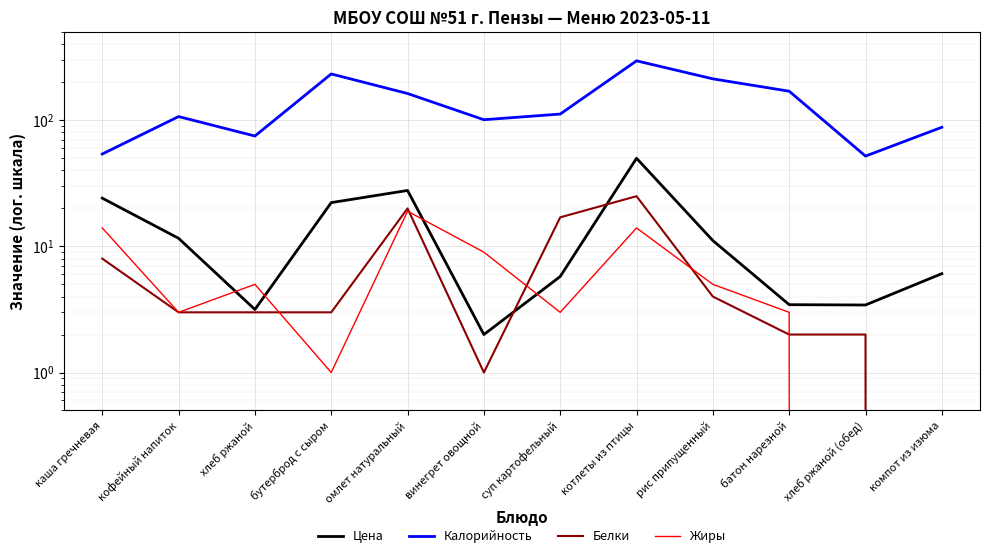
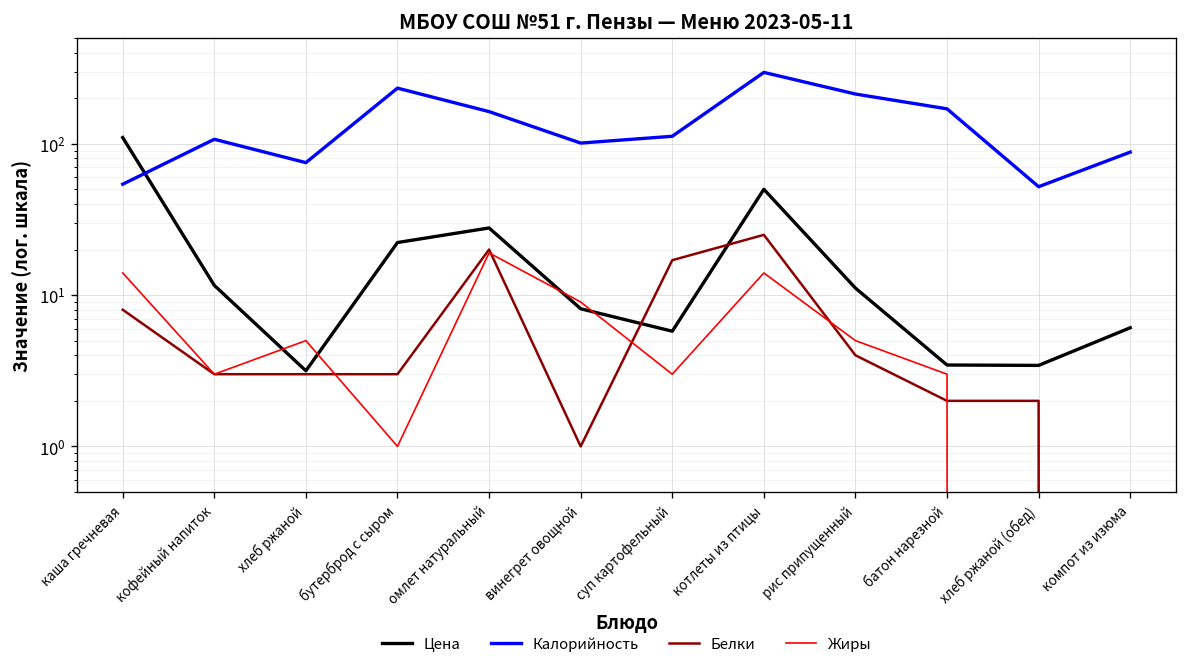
  {
    "Цена": {
-     "каша гречневая": 24,
+     "каша гречневая": 110,
      "кофейный напиток": 12,
      "хлеб ржаной": 3.2,
      "бутерброд с сыром": 22,
      "омлет натуральный": 28,
-     "винегрет овощной": 2.0,
+     "винегрет овощной": 8,
      "суп картофельный": 6,
      "котлеты из птицы": 50,
      "рис припущенный": 11,
      "батон нарезной": 3.5,
      "хлеб ржаной (обед)": 3.4,
      "компот из изюма": 6
    },
    "Калорийность": {
      "каша гречневая": 54,
      "кофейный напиток": 110,
      "хлеб ржаной": 80,
      "бутерброд с сыром": 230,
      "омлет натуральный": 160,
      "винегрет овощной": 100,
      "суп картофельный": 110,
      "котлеты из птицы": 300,
      "рис припущенный": 210,
      "батон нарезной": 170,
      "хлеб ржаной (обед)": 52,
      "компот из изюма": 90
    },
    "Белки": {
      "каша гречневая": 8,
      "хлеб ржаной": 3.0,
      "бутерброд с сыром": 3.0,
      "омлет натуральный": 20,
      "винегрет овощной": 1.0,
      "суп картофельный": 17,
      "котлеты из птицы": 25,
      "рис припущенный": 4.0,
      "батон нарезной": 2.0,
      "хлеб ржаной (обед)": 2.0
    },
    "Жиры": {
      "каша гречневая": 14,
      "хлеб ржаной": 5.0,
      "бутерброд с сыром": 1.0,
      "омлет натуральный": 19,
      "винегрет овощной": 9,
      "суп картофельный": 3.0,
      "котлеты из птицы": 14,
      "рис припущенный": 5.0,
      "батон нарезной": 3.0
    }
  }
